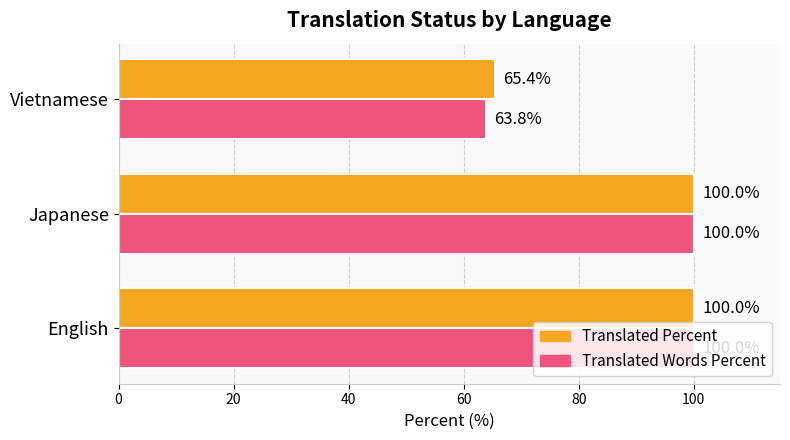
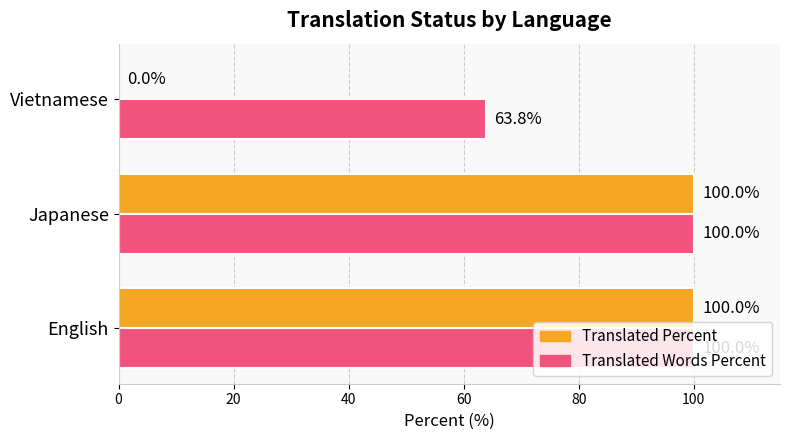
  {
    "Translated Percent": {
-     "Vietnamese": "65.4%",
+     "Vietnamese": "0.0%",
      "Japanese": "100.0%",
      "English": "100.0%"
    },
    "Translated Words Percent": {
      "Vietnamese": "63.8%",
      "Japanese": "100.0%"
    }
  }
